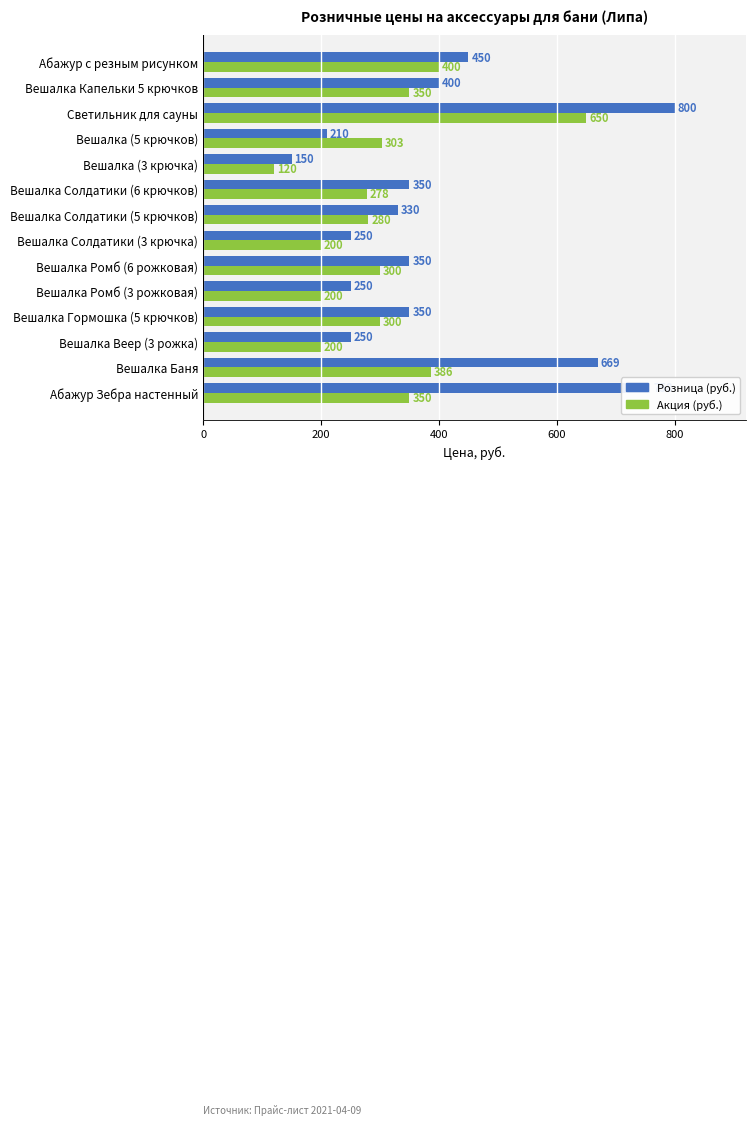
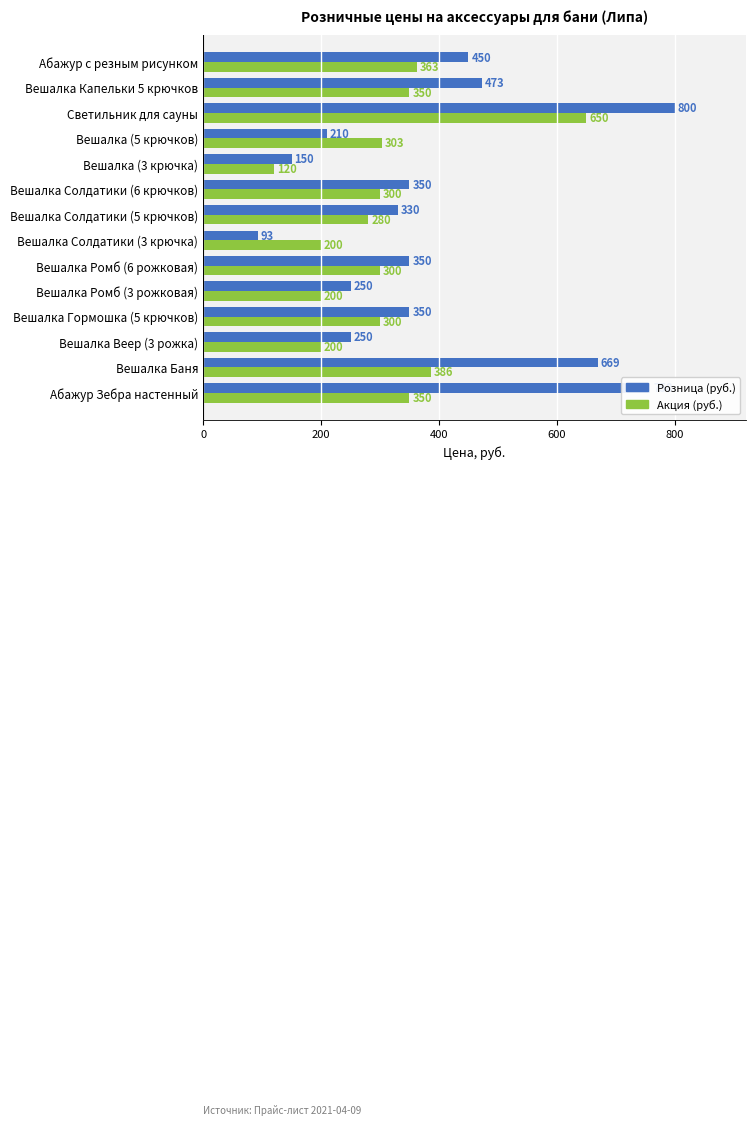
  {
    "Розница (руб.)": {
      "Абажур с резным рисунком": 450,
-     "Вешалка Капельки 5 крючков": 400,
+     "Вешалка Капельки 5 крючков": 473,
      "Светильник для сауны": 800,
      "Вешалка (5 крючков)": 210,
      "Вешалка (3 крючка)": 150,
      "Вешалка Солдатики (6 крючков)": 350,
      "Вешалка Солдатики (5 крючков)": 330,
-     "Вешалка Солдатики (3 крючка)": 250,
+     "Вешалка Солдатики (3 крючка)": 93,
      "Вешалка Ромб (6 рожковая)": 350,
      "Вешалка Ромб (3 рожковая)": 250,
      "Вешалка Гормошка (5 крючков)": 350,
      "Вешалка Веер (3 рожка)": 250,
      "Вешалка Баня": 669
    },
    "Акция (руб.)": {
-     "Абажур с резным рисунком": 400,
+     "Абажур с резным рисунком": 363,
      "Вешалка Капельки 5 крючков": 350,
      "Светильник для сауны": 650,
      "Вешалка (5 крючков)": 303,
      "Вешалка (3 крючка)": 120,
-     "Вешалка Солдатики (6 крючков)": 278,
+     "Вешалка Солдатики (6 крючков)": 300,
      "Вешалка Солдатики (5 крючков)": 280,
      "Вешалка Солдатики (3 крючка)": 200,
      "Вешалка Ромб (6 рожковая)": 300,
      "Вешалка Ромб (3 рожковая)": 200,
      "Вешалка Гормошка (5 крючков)": 300,
      "Вешалка Веер (3 рожка)": 200,
      "Вешалка Баня": 386,
      "Абажур Зебра настенный": 350
    }
  }
